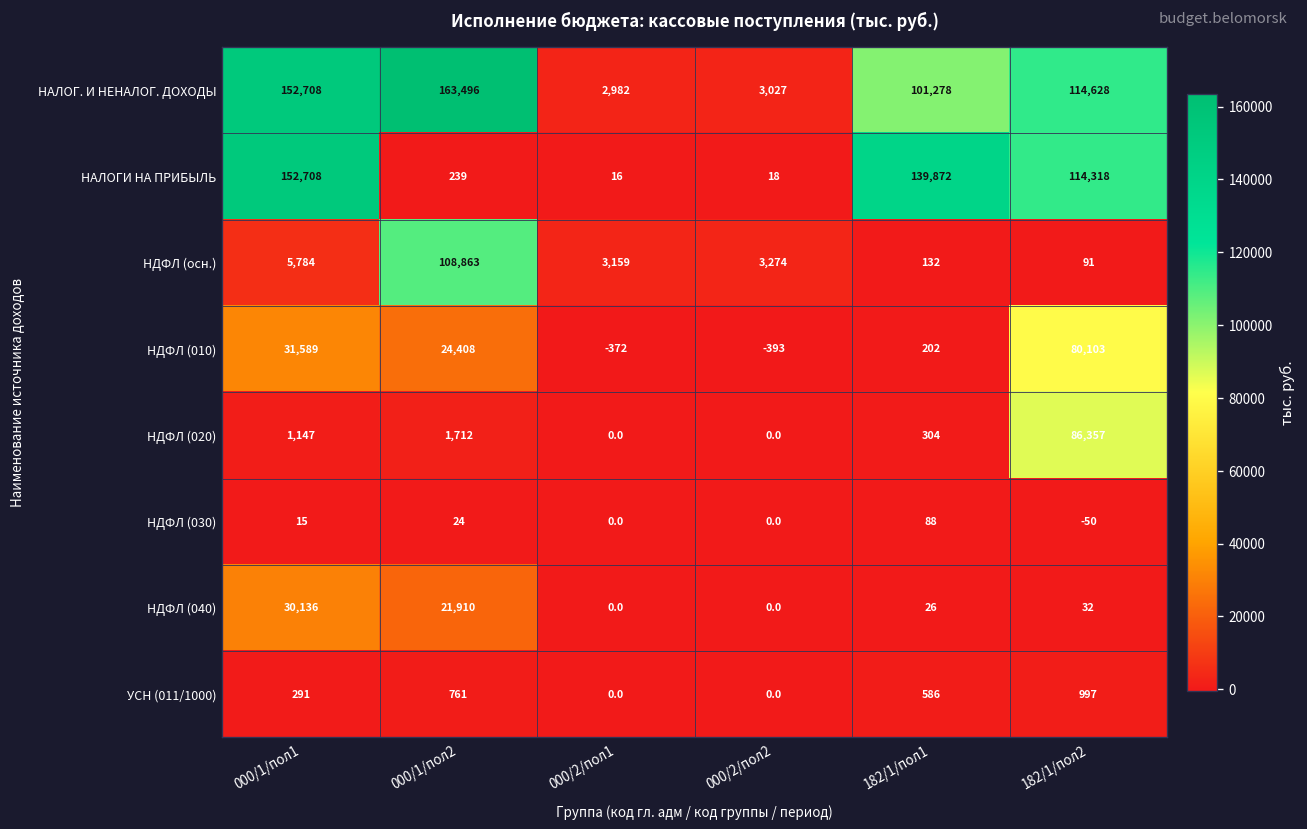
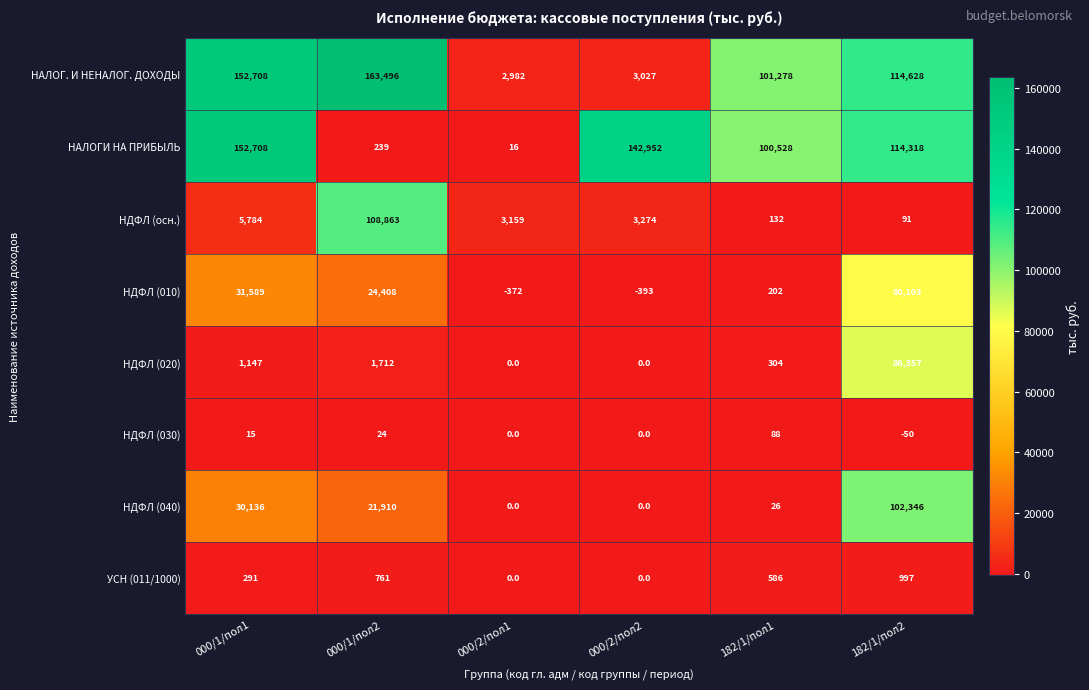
  {
    "НАЛОГ. И НЕНАЛОГ. ДОХОДЫ": {
      "000/1/пол1": "152,708",
      "000/1/пол2": "163,496",
      "000/2/пол1": "2,982",
      "000/2/пол2": "3,027",
      "182/1/пол1": "101,278",
      "182/1/пол2": "114,628"
    },
    "НАЛОГИ НА ПРИБЫЛЬ": {
      "000/1/пол1": "152,708",
      "000/1/пол2": "239",
      "000/2/пол1": "16",
-     "000/2/пол2": "18",
-     "182/1/пол1": "139,872",
+     "000/2/пол2": "142,952",
+     "182/1/пол1": "100,528",
      "182/1/пол2": "114,318"
    },
    "НДФЛ (осн.)": {
      "000/1/пол1": "5,784",
      "000/1/пол2": "108,863",
      "000/2/пол1": "3,159",
      "000/2/пол2": "3,274",
      "182/1/пол1": "132",
      "182/1/пол2": "91"
    },
    "НДФЛ (010)": {
      "000/1/пол1": "31,589",
      "000/1/пол2": "24,408",
      "000/2/пол1": "-372",
      "000/2/пол2": "-393",
      "182/1/пол1": "202",
      "182/1/пол2": "80,103"
    },
    "НДФЛ (020)": {
      "000/1/пол1": "1,147",
      "000/1/пол2": "1,712",
      "000/2/пол1": "0.0",
      "000/2/пол2": "0.0",
      "182/1/пол1": "304",
      "182/1/пол2": "86,357"
    },
    "НДФЛ (030)": {
      "000/1/пол1": "15",
      "000/1/пол2": "24",
      "000/2/пол1": "0.0",
      "000/2/пол2": "0.0",
      "182/1/пол1": "88",
      "182/1/пол2": "-50"
    },
    "НДФЛ (040)": {
      "000/1/пол1": "30,136",
      "000/1/пол2": "21,910",
      "000/2/пол1": "0.0",
      "000/2/пол2": "0.0",
      "182/1/пол1": "26",
-     "182/1/пол2": "32"
+     "182/1/пол2": "102,346"
    },
    "УСН (011/1000)": {
      "000/1/пол1": "291",
      "000/1/пол2": "761",
      "000/2/пол1": "0.0",
      "000/2/пол2": "0.0",
      "182/1/пол1": "586",
      "182/1/пол2": "997"
    }
  }
